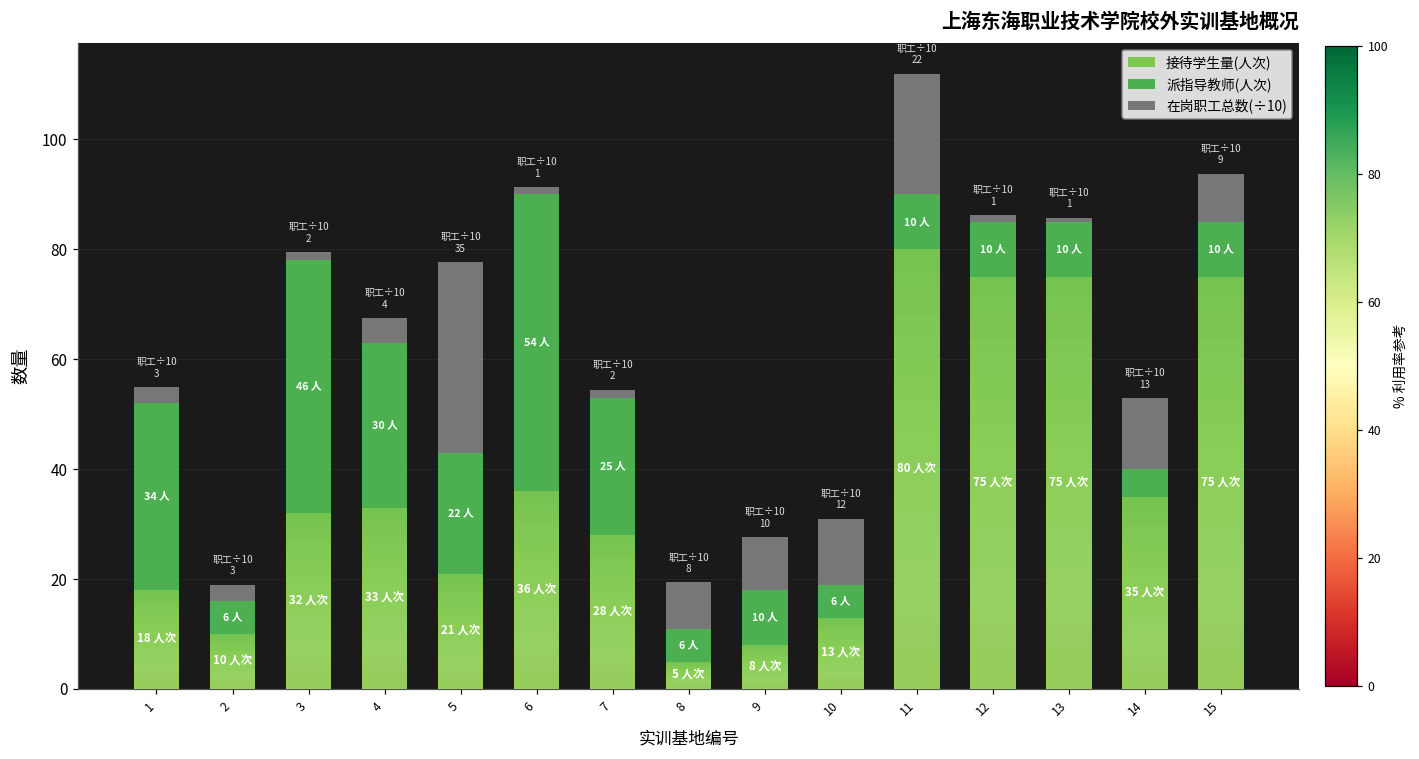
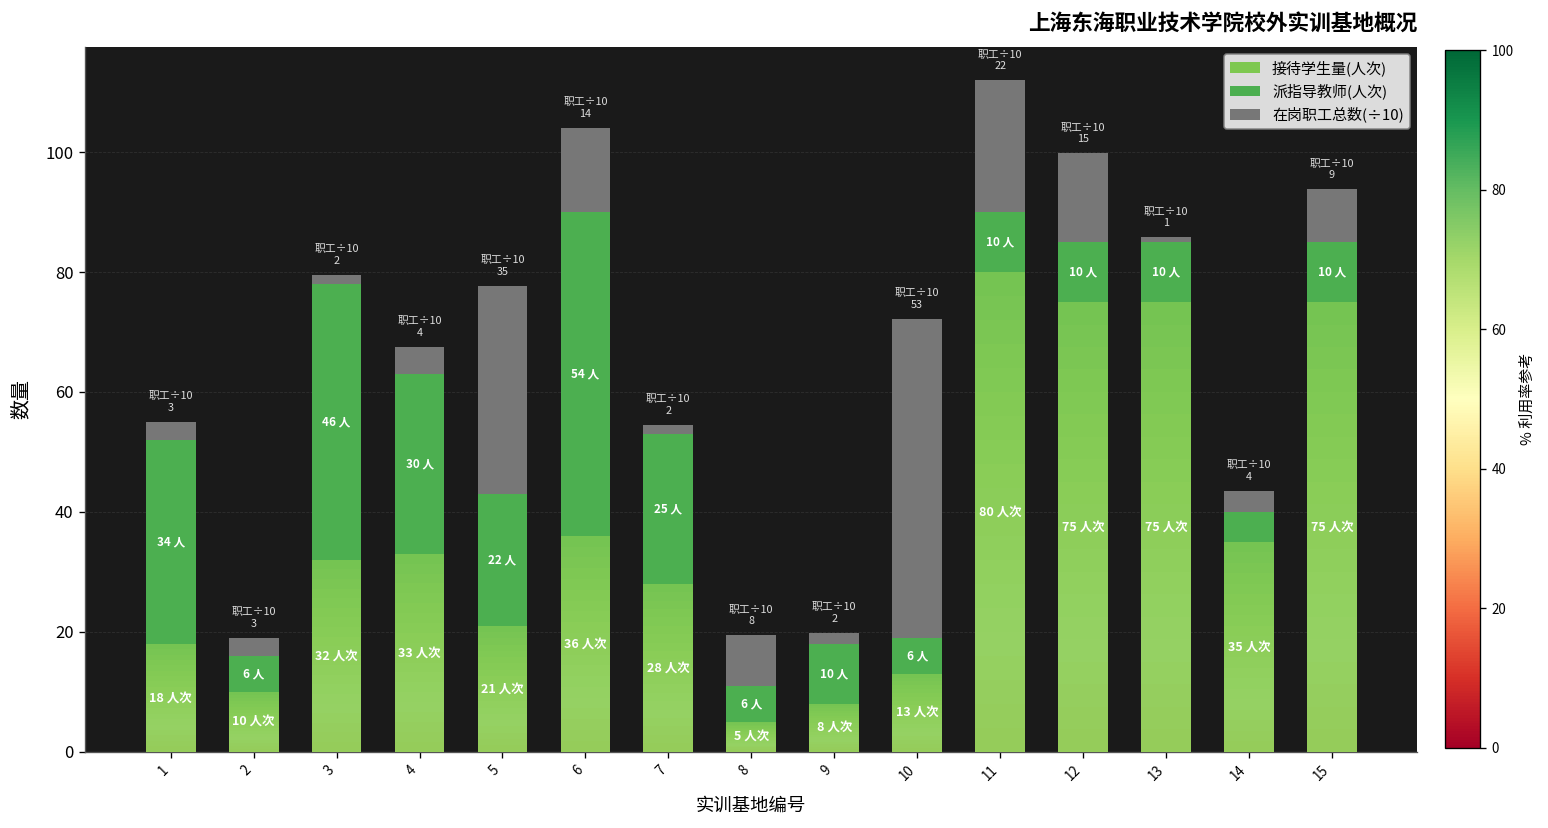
  {
    "在岗职工总数(÷10)": {
      "1": 3,
      "2": 3,
      "3": 2,
      "4": 4,
      "5": 35,
-     "6": 1,
+     "6": 14,
      "7": 2,
      "8": 8,
-     "9": 10,
-     "10": 12,
+     "9": 2,
+     "10": 53,
      "11": 22,
-     "12": 1,
+     "12": 15,
      "13": 1,
-     "14": 13,
+     "14": 4,
      "15": 9
    }
  }
